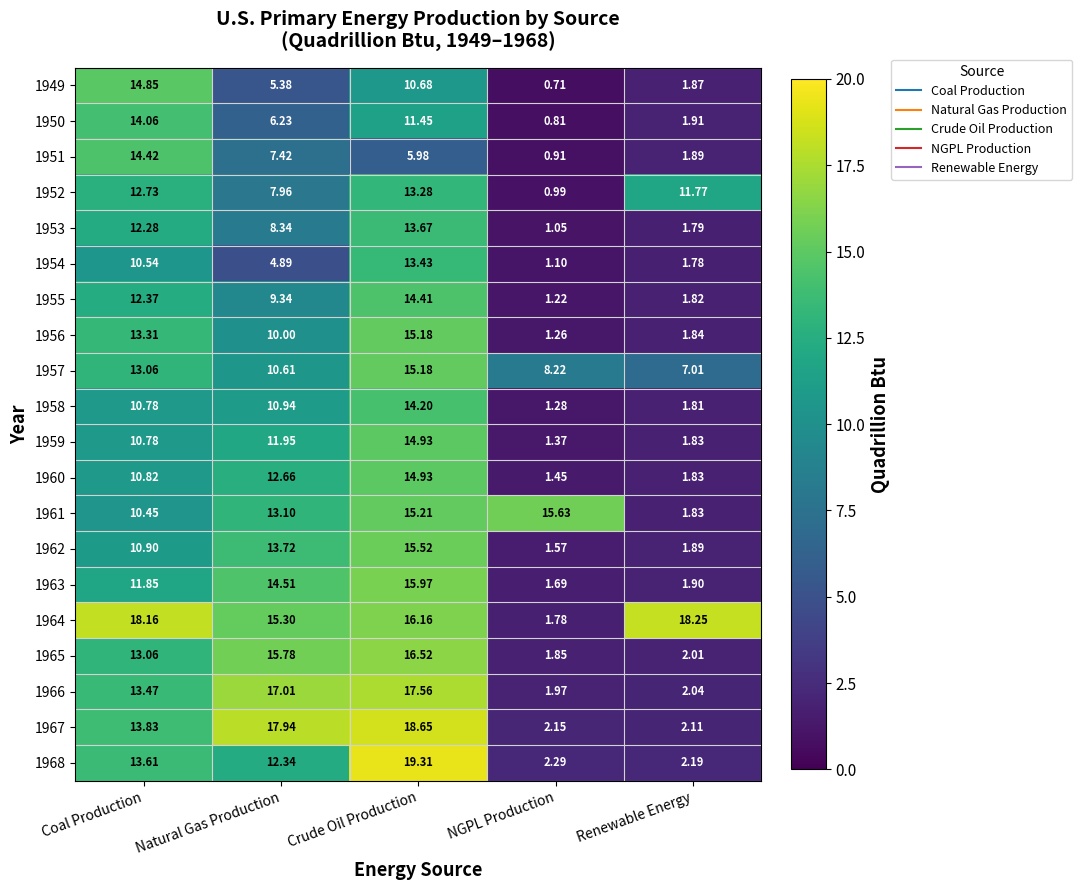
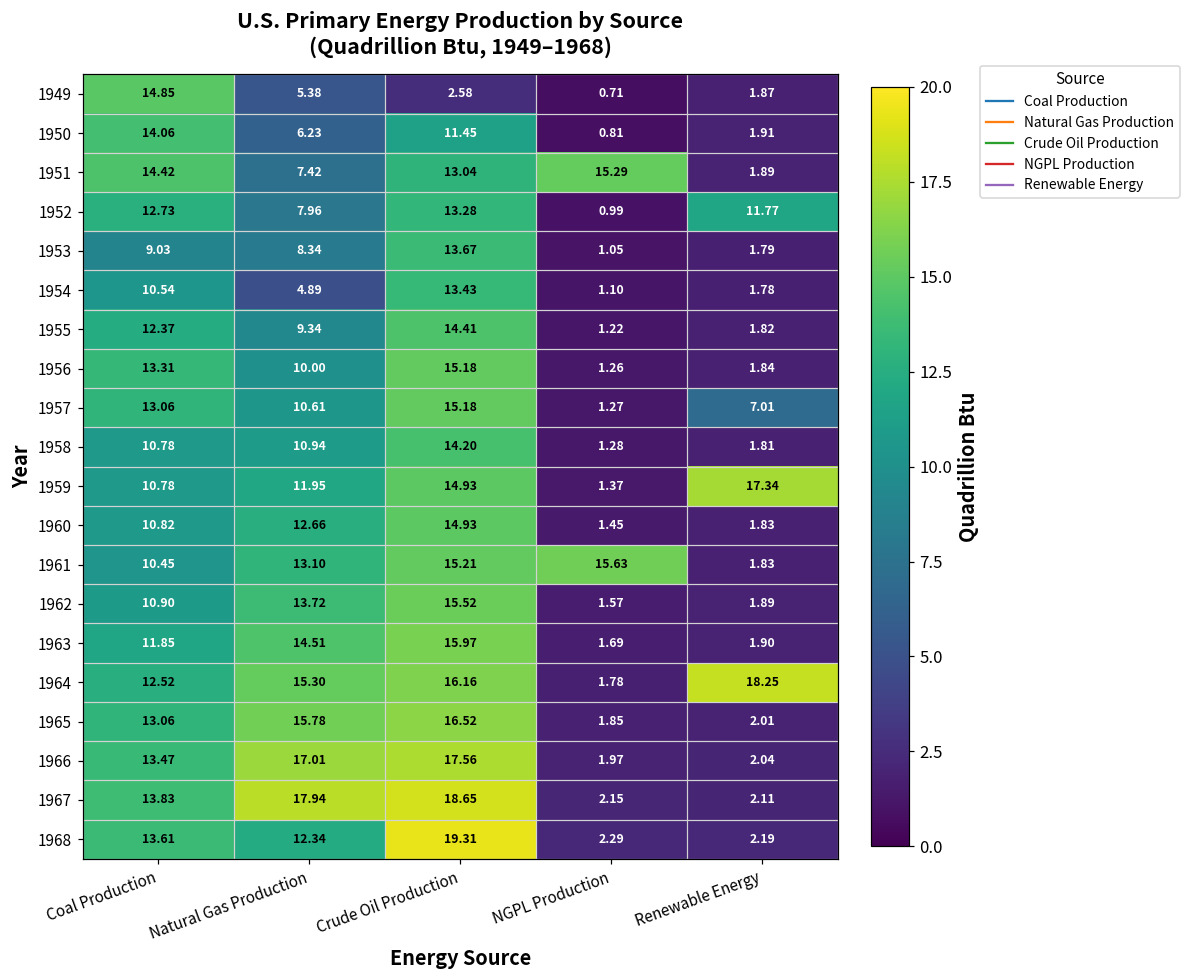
  {
    "1949": {
      "Coal Production": 14.85,
      "Natural Gas Production": 5.38,
-     "Crude Oil Production": 10.68,
+     "Crude Oil Production": 2.58,
      "NGPL Production": 0.71,
      "Renewable Energy": 1.87
    },
    "1950": {
      "Coal Production": 14.06,
      "Natural Gas Production": 6.23,
      "Crude Oil Production": 11.45,
      "NGPL Production": 0.81,
      "Renewable Energy": 1.91
    },
    "1951": {
      "Coal Production": 14.42,
      "Natural Gas Production": 7.42,
-     "Crude Oil Production": 5.98,
-     "NGPL Production": 0.91,
+     "Crude Oil Production": 13.04,
+     "NGPL Production": 15.29,
      "Renewable Energy": 1.89
    },
    "1952": {
      "Coal Production": 12.73,
      "Natural Gas Production": 7.96,
      "Crude Oil Production": 13.28,
      "NGPL Production": 0.99,
      "Renewable Energy": 11.77
    },
    "1953": {
-     "Coal Production": 12.28,
+     "Coal Production": 9.03,
      "Natural Gas Production": 8.34,
      "Crude Oil Production": 13.67,
      "NGPL Production": 1.05,
      "Renewable Energy": 1.79
    },
    "1954": {
      "Coal Production": 10.54,
      "Natural Gas Production": 4.89,
      "Crude Oil Production": 13.43,
      "NGPL Production": 1.10,
      "Renewable Energy": 1.78
    },
    "1955": {
      "Coal Production": 12.37,
      "Natural Gas Production": 9.34,
      "Crude Oil Production": 14.41,
      "NGPL Production": 1.22,
      "Renewable Energy": 1.82
    },
    "1956": {
      "Coal Production": 13.31,
      "Natural Gas Production": 10.00,
      "Crude Oil Production": 15.18,
      "NGPL Production": 1.26,
      "Renewable Energy": 1.84
    },
    "1957": {
      "Coal Production": 13.06,
      "Natural Gas Production": 10.61,
      "Crude Oil Production": 15.18,
-     "NGPL Production": 8.22,
+     "NGPL Production": 1.27,
      "Renewable Energy": 7.01
    },
    "1958": {
      "Coal Production": 10.78,
      "Natural Gas Production": 10.94,
      "Crude Oil Production": 14.20,
      "NGPL Production": 1.28,
      "Renewable Energy": 1.81
    },
    "1959": {
      "Coal Production": 10.78,
      "Natural Gas Production": 11.95,
      "Crude Oil Production": 14.93,
      "NGPL Production": 1.37,
-     "Renewable Energy": 1.83
+     "Renewable Energy": 17.34
    },
    "1960": {
      "Coal Production": 10.82,
      "Natural Gas Production": 12.66,
      "Crude Oil Production": 14.93,
      "NGPL Production": 1.45,
      "Renewable Energy": 1.83
    },
    "1961": {
      "Coal Production": 10.45,
      "Natural Gas Production": 13.10,
      "Crude Oil Production": 15.21,
      "NGPL Production": 15.63,
      "Renewable Energy": 1.83
    },
    "1962": {
      "Coal Production": 10.90,
      "Natural Gas Production": 13.72,
      "Crude Oil Production": 15.52,
      "NGPL Production": 1.57,
      "Renewable Energy": 1.89
    },
    "1963": {
      "Coal Production": 11.85,
      "Natural Gas Production": 14.51,
      "Crude Oil Production": 15.97,
      "NGPL Production": 1.69,
      "Renewable Energy": 1.90
    },
    "1964": {
-     "Coal Production": 18.16,
+     "Coal Production": 12.52,
      "Natural Gas Production": 15.30,
      "Crude Oil Production": 16.16,
      "NGPL Production": 1.78,
      "Renewable Energy": 18.25
    },
    "1965": {
      "Coal Production": 13.06,
      "Natural Gas Production": 15.78,
      "Crude Oil Production": 16.52,
      "NGPL Production": 1.85,
      "Renewable Energy": 2.01
    },
    "1966": {
      "Coal Production": 13.47,
      "Natural Gas Production": 17.01,
      "Crude Oil Production": 17.56,
      "NGPL Production": 1.97,
      "Renewable Energy": 2.04
    },
    "1967": {
      "Coal Production": 13.83,
      "Natural Gas Production": 17.94,
      "Crude Oil Production": 18.65,
      "NGPL Production": 2.15,
      "Renewable Energy": 2.11
    },
    "1968": {
      "Coal Production": 13.61,
      "Natural Gas Production": 12.34,
      "Crude Oil Production": 19.31,
      "NGPL Production": 2.29,
      "Renewable Energy": 2.19
    }
  }
